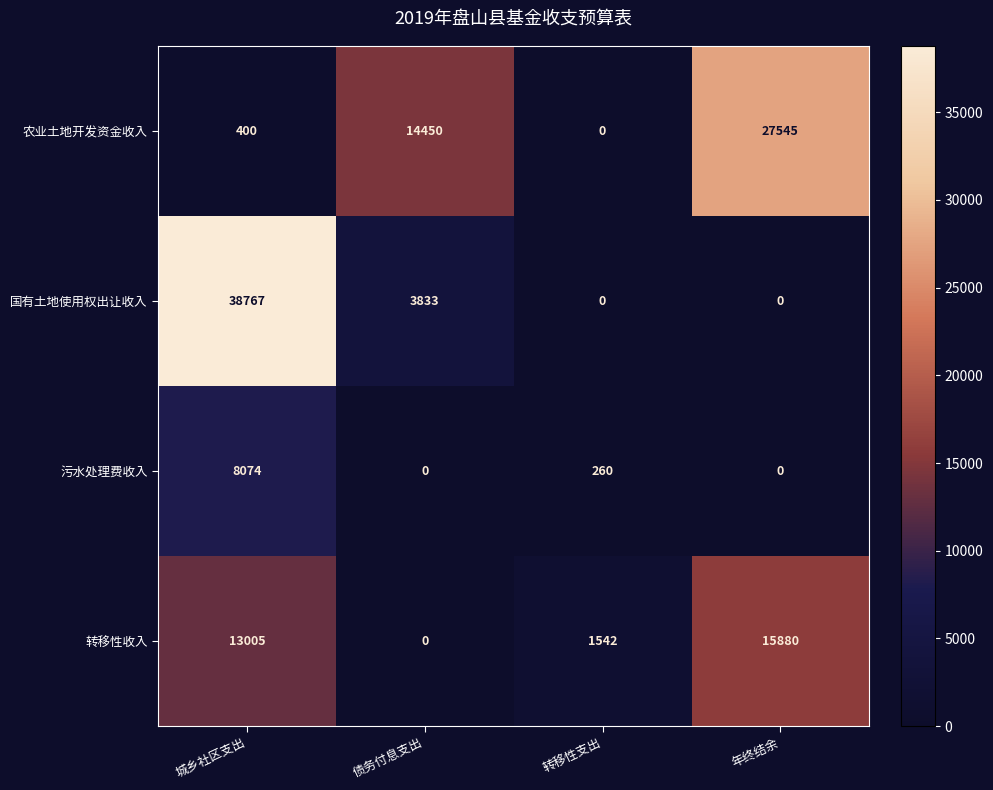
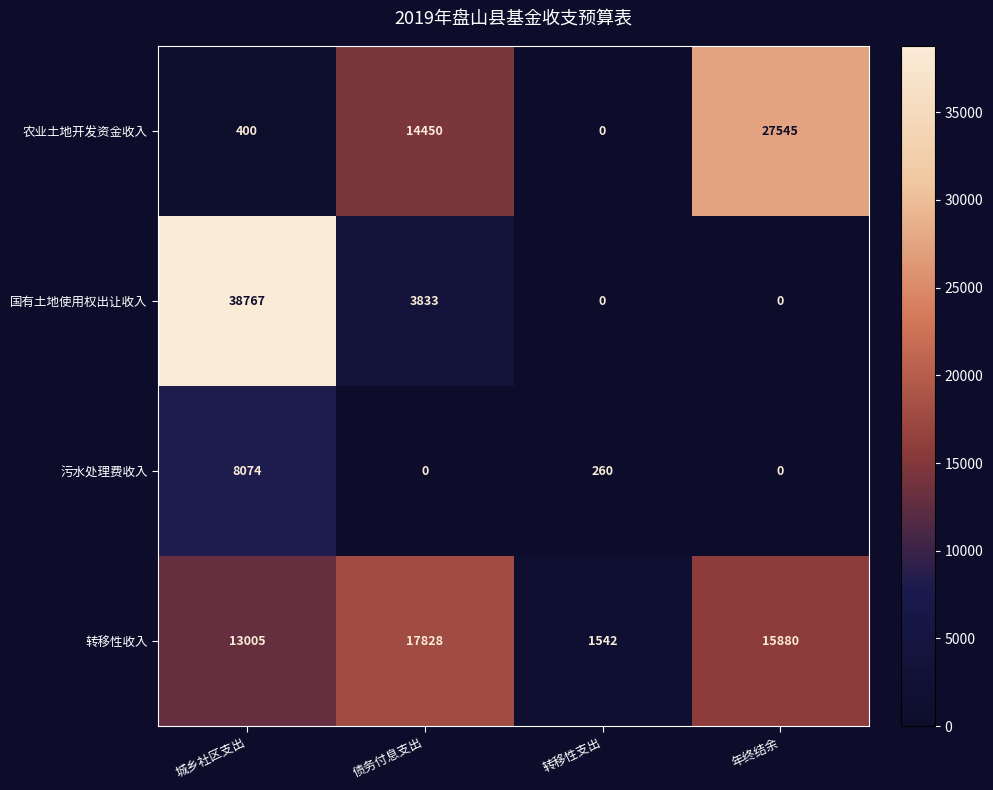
  {
    "农业土地开发资金收入": {
      "城乡社区支出": 400,
      "债务付息支出": 14450,
      "转移性支出": 0,
      "年终结余": 27545
    },
    "国有土地使用权出让收入": {
      "城乡社区支出": 38767,
      "债务付息支出": 3833,
      "转移性支出": 0,
      "年终结余": 0
    },
    "污水处理费收入": {
      "城乡社区支出": 8074,
      "债务付息支出": 0,
      "转移性支出": 260,
      "年终结余": 0
    },
    "转移性收入": {
      "城乡社区支出": 13005,
-     "债务付息支出": 0,
+     "债务付息支出": 17828,
      "转移性支出": 1542,
      "年终结余": 15880
    }
  }
